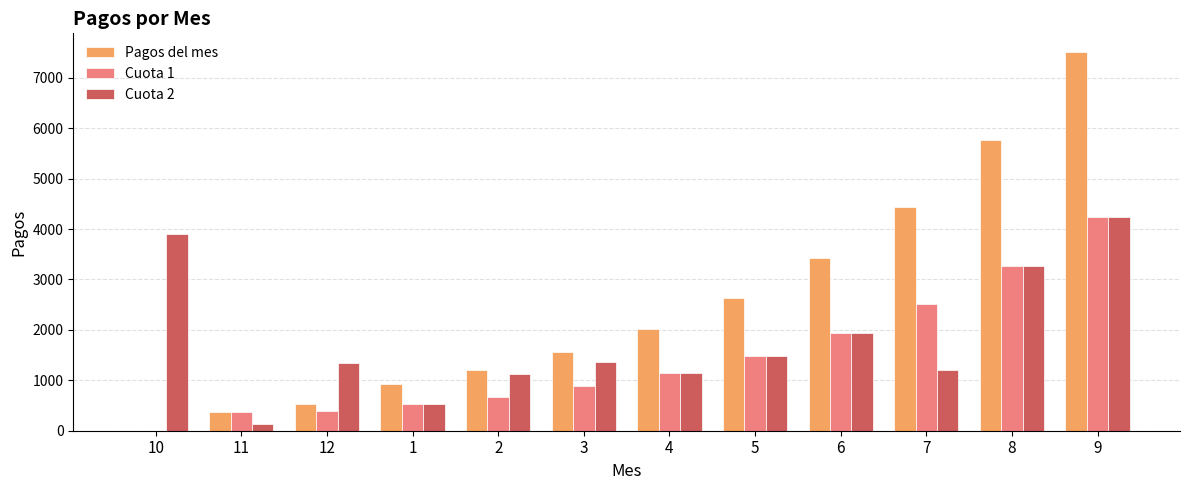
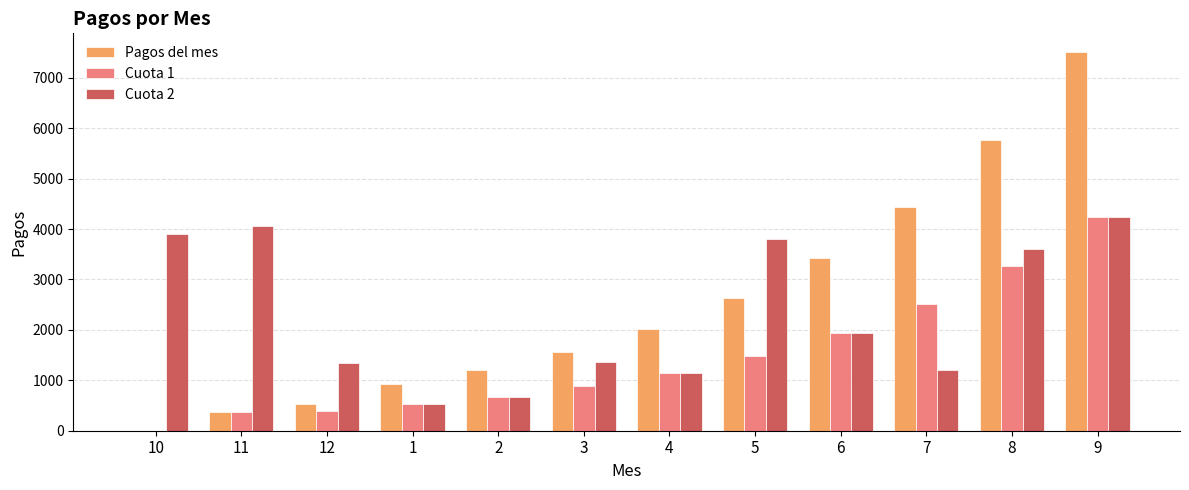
  {
    "Cuota 2": {
      "10": 3900,
-     "11": 100,
+     "11": 4100,
      "12": 1300,
      "1": 500,
-     "2": 1100,
+     "2": 700,
      "3": 1400,
      "4": 1100,
-     "5": 1500,
+     "5": 3800,
      "6": 1900,
      "7": 1200,
-     "8": 3300,
+     "8": 3600,
      "9": 4200
    }
  }
